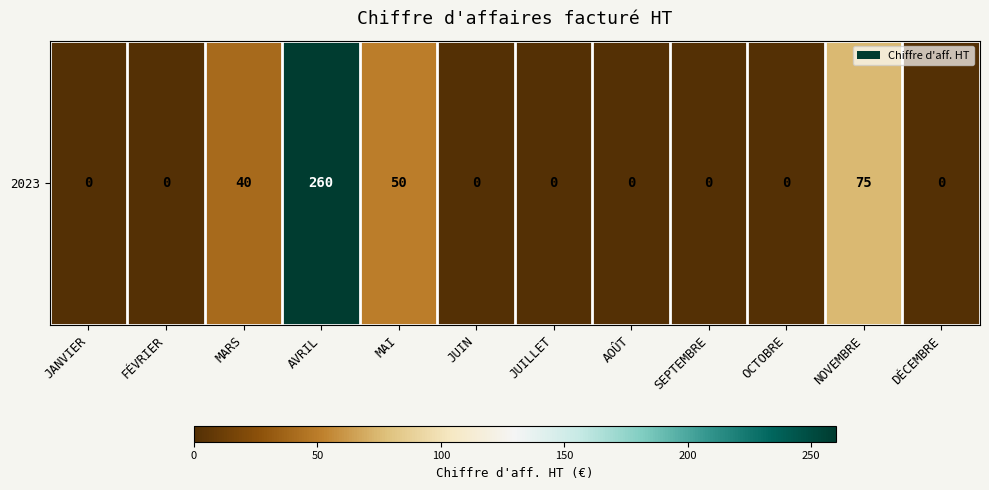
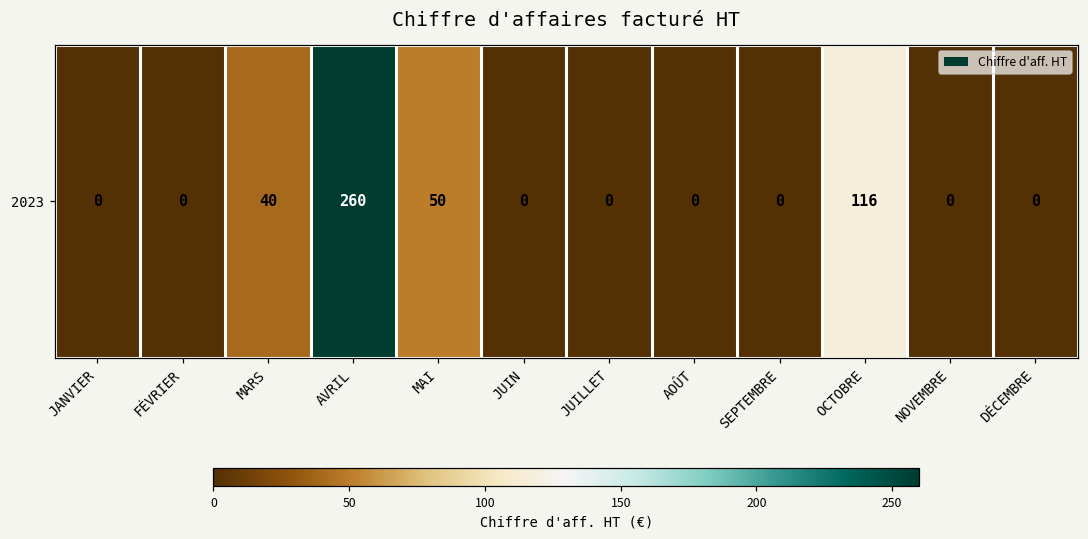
  {
    "2023": {
      "JANVIER": 0,
      "FÉVRIER": 0,
      "MARS": 40,
      "AVRIL": 260,
      "MAI": 50,
      "JUIN": 0,
      "JUILLET": 0,
      "AOÛT": 0,
      "SEPTEMBRE": 0,
-     "OCTOBRE": 0,
-     "NOVEMBRE": 75,
+     "OCTOBRE": 116,
+     "NOVEMBRE": 0,
      "DÉCEMBRE": 0
    }
  }
